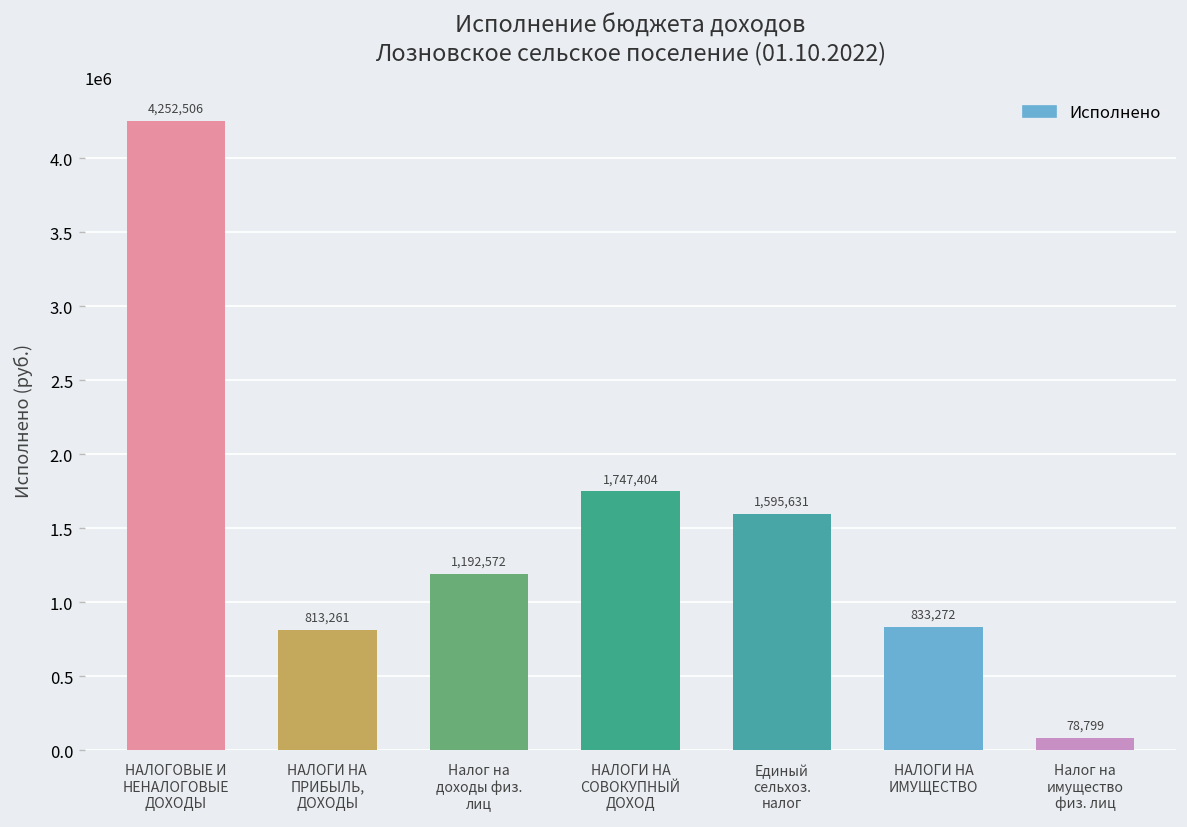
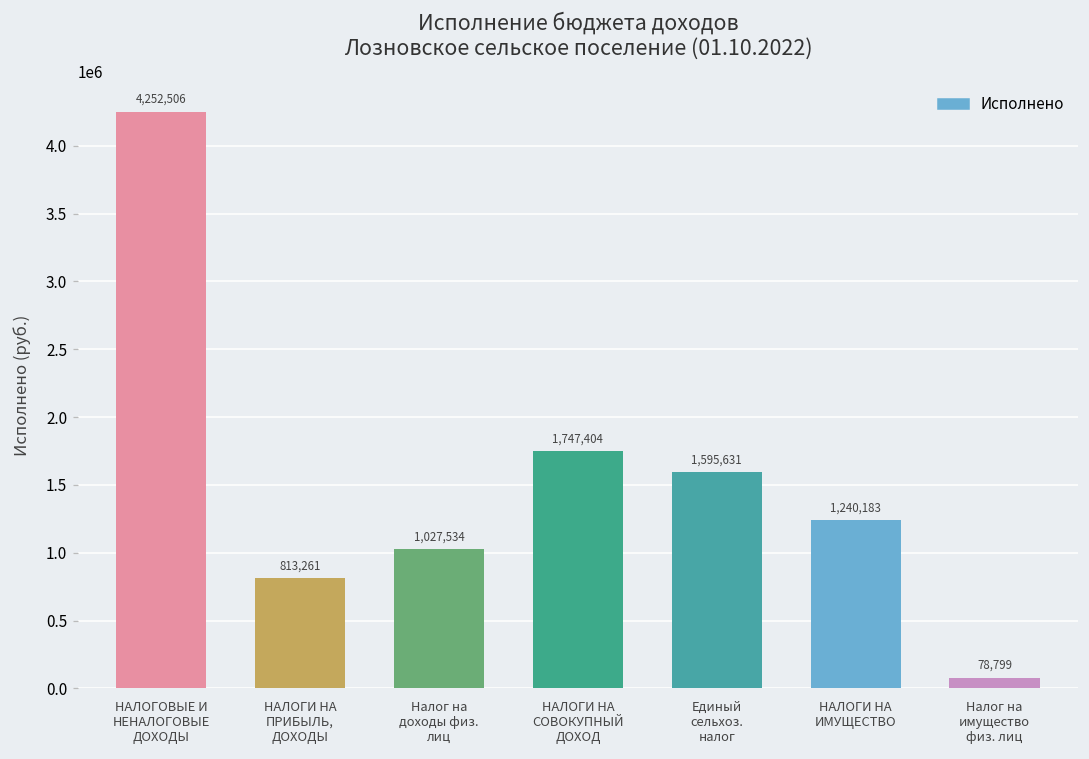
  {
    "НАЛОГОВЫЕ И НЕНАЛОГОВЫЕ ДОХОДЫ": "4,252,506",
    "НАЛОГИ НА ПРИБЫЛЬ, ДОХОДЫ": "813,261",
-   "Налог на доходы физ. лиц": "1,192,572",
+   "Налог на доходы физ. лиц": "1,027,534",
    "НАЛОГИ НА СОВОКУПНЫЙ ДОХОД": "1,747,404",
    "Единый сельхоз. налог": "1,595,631",
-   "НАЛОГИ НА ИМУЩЕСТВО": "833,272",
+   "НАЛОГИ НА ИМУЩЕСТВО": "1,240,183",
    "Налог на имущество физ. лиц": "78,799"
  }
